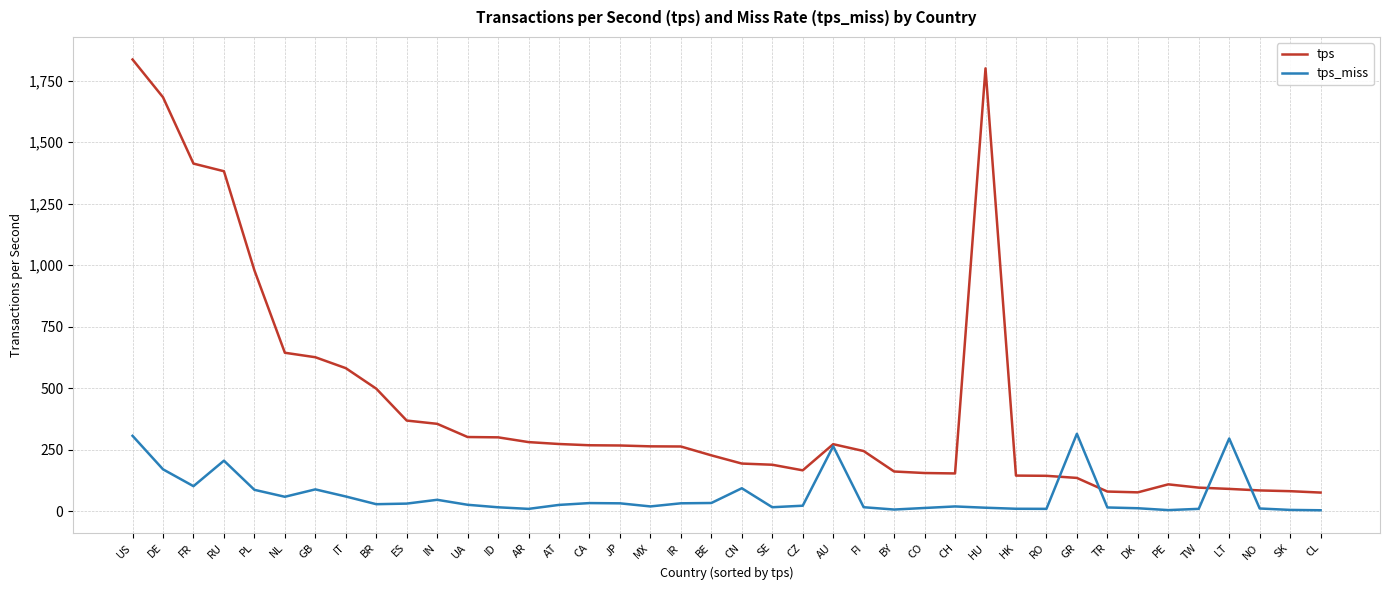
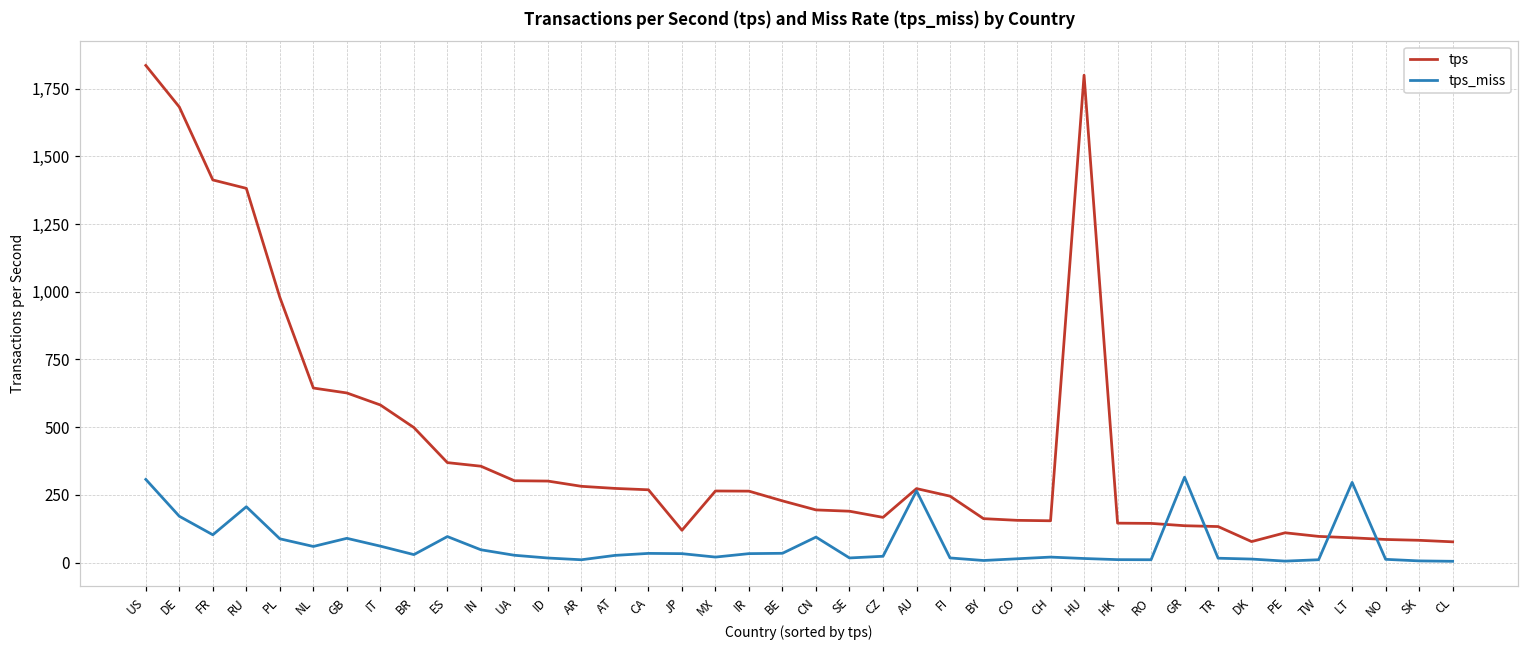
  {
    "tps": {
      "US": "1,840",
      "DE": "1,680",
      "FR": "1,410",
      "RU": "1,380",
      "PL": "980",
      "NL": "640",
      "GB": "630",
      "IT": "580",
      "BR": "500",
      "ES": "370",
      "IN": "360",
      "UA": "300",
      "ID": "300",
      "AR": "280",
      "AT": "270",
      "CA": "270",
-     "JP": "270",
+     "JP": "120",
      "MX": "260",
      "IR": "260",
      "BE": "230",
      "CN": "190",
      "SE": "190",
      "CZ": "170",
      "FI": "250",
      "BY": "160",
      "CO": "160",
      "CH": "150",
      "HU": "1,800",
      "HK": "150",
      "RO": "140",
      "GR": "140",
-     "TR": "80",
+     "TR": "130",
      "DK": "80",
      "PE": "110",
      "TW": "100",
      "LT": "90",
      "NO": "90",
      "SK": "80",
      "CL": "80"
    },
    "tps_miss": {
      "US": "310",
      "DE": "170",
      "FR": "100",
      "RU": "210",
      "PL": "90",
      "NL": "60",
      "GB": "90",
      "IT": "60",
      "BR": "30",
-     "ES": "30",
+     "ES": "100",
      "IN": "50",
      "UA": "30",
      "ID": "20",
      "AR": "10",
      "AT": "30",
      "CA": "30",
      "JP": "30",
      "MX": "20",
      "IR": "30",
      "BE": "30",
      "CN": "90",
      "SE": "20",
      "CZ": "20",
      "FI": "20",
      "BY": "10",
      "CO": "10",
      "CH": "20",
      "HU": "10",
      "HK": "10",
      "RO": "10",
      "GR": "320",
      "TR": "20",
      "DK": "10",
      "PE": "10",
      "TW": "10",
      "LT": "300",
      "NO": "10",
      "SK": "10",
      "CL": "0"
    }
  }
